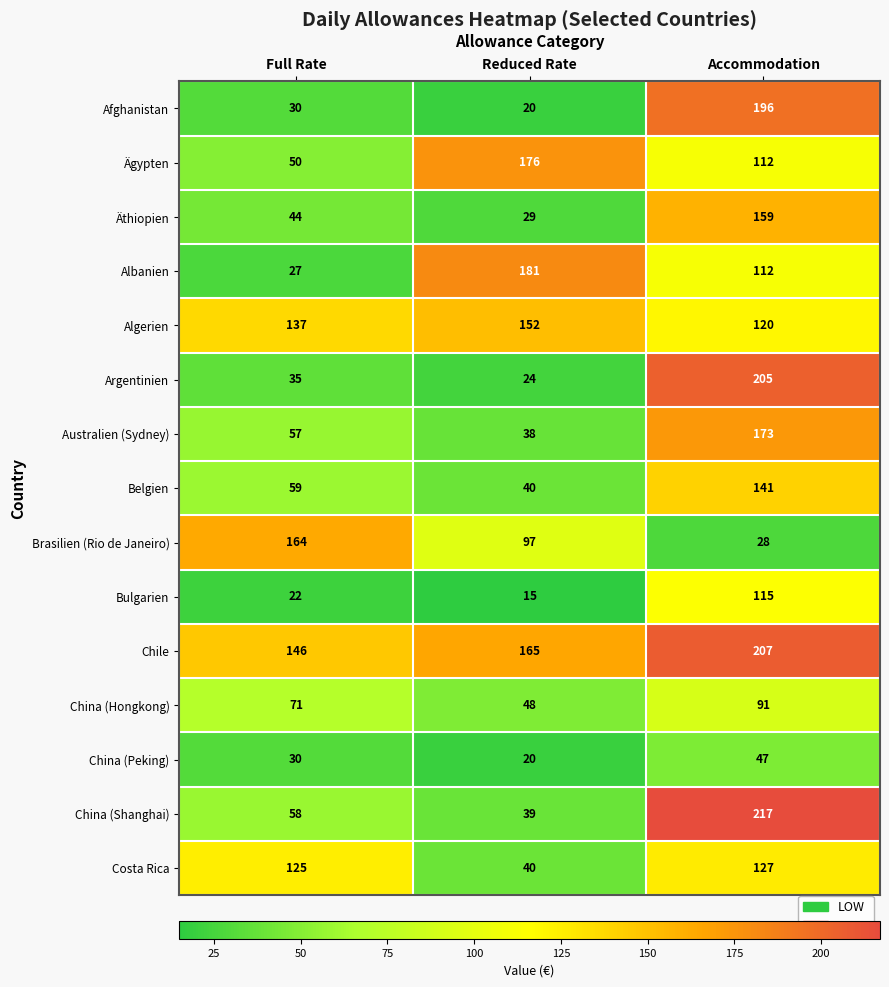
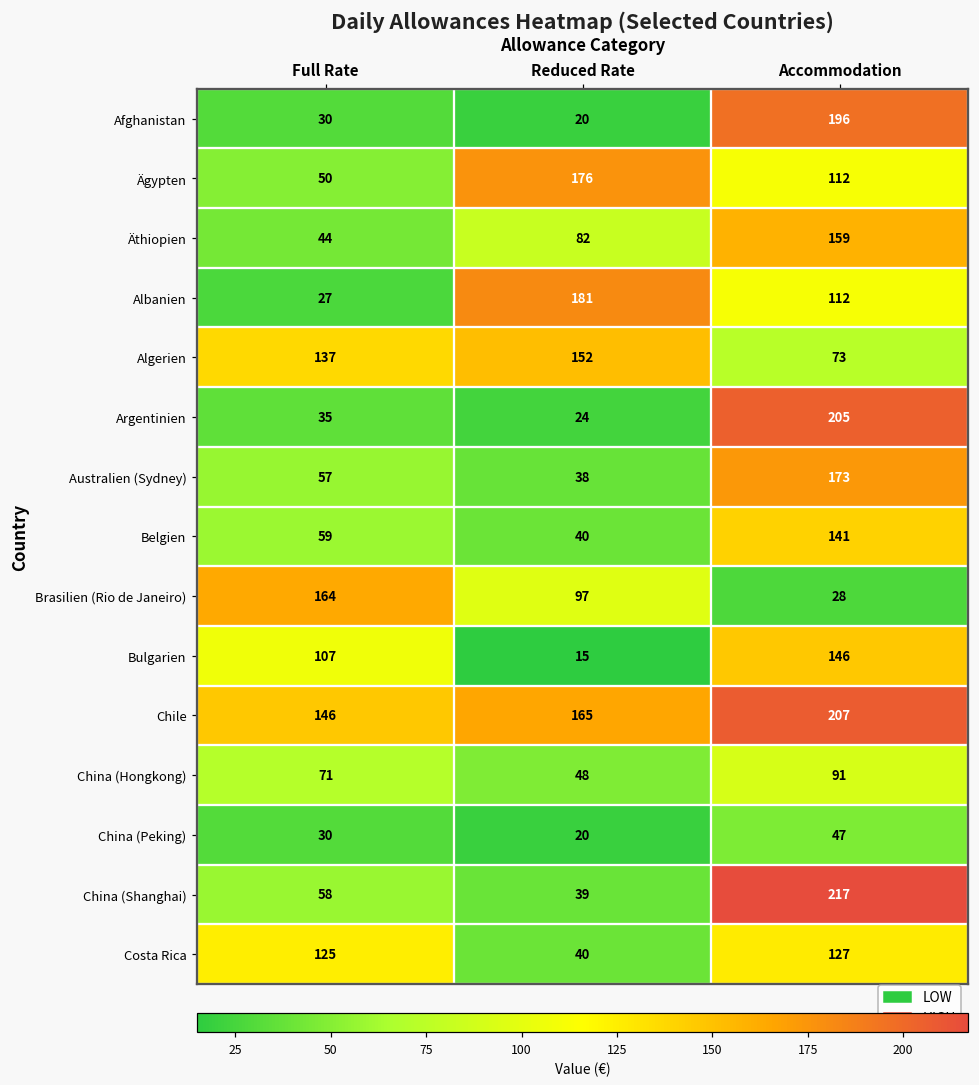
  {
    "Afghanistan": {
      "Full Rate": 30,
      "Reduced Rate": 20,
      "Accommodation": 196
    },
    "Ägypten": {
      "Full Rate": 50,
      "Reduced Rate": 176,
      "Accommodation": 112
    },
    "Äthiopien": {
      "Full Rate": 44,
-     "Reduced Rate": 29,
+     "Reduced Rate": 82,
      "Accommodation": 159
    },
    "Albanien": {
      "Full Rate": 27,
      "Reduced Rate": 181,
      "Accommodation": 112
    },
    "Algerien": {
      "Full Rate": 137,
      "Reduced Rate": 152,
-     "Accommodation": 120
+     "Accommodation": 73
    },
    "Argentinien": {
      "Full Rate": 35,
      "Reduced Rate": 24,
      "Accommodation": 205
    },
    "Australien (Sydney)": {
      "Full Rate": 57,
      "Reduced Rate": 38,
      "Accommodation": 173
    },
    "Belgien": {
      "Full Rate": 59,
      "Reduced Rate": 40,
      "Accommodation": 141
    },
    "Brasilien (Rio de Janeiro)": {
      "Full Rate": 164,
      "Reduced Rate": 97,
      "Accommodation": 28
    },
    "Bulgarien": {
-     "Full Rate": 22,
+     "Full Rate": 107,
      "Reduced Rate": 15,
-     "Accommodation": 115
+     "Accommodation": 146
    },
    "Chile": {
      "Full Rate": 146,
      "Reduced Rate": 165,
      "Accommodation": 207
    },
    "China (Hongkong)": {
      "Full Rate": 71,
      "Reduced Rate": 48,
      "Accommodation": 91
    },
    "China (Peking)": {
      "Full Rate": 30,
      "Reduced Rate": 20,
      "Accommodation": 47
    },
    "China (Shanghai)": {
      "Full Rate": 58,
      "Reduced Rate": 39,
      "Accommodation": 217
    },
    "Costa Rica": {
      "Full Rate": 125,
      "Reduced Rate": 40,
      "Accommodation": 127
    }
  }
